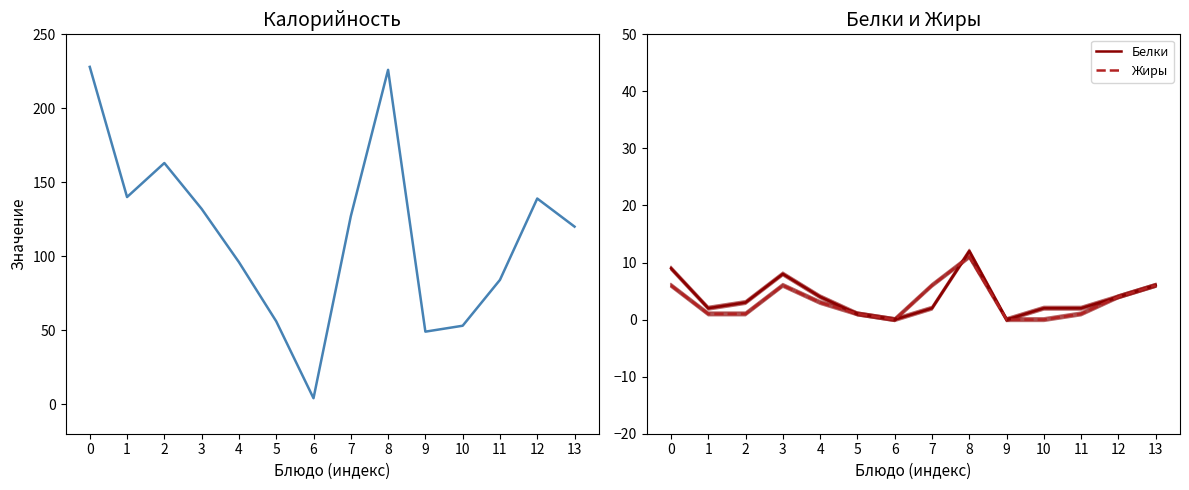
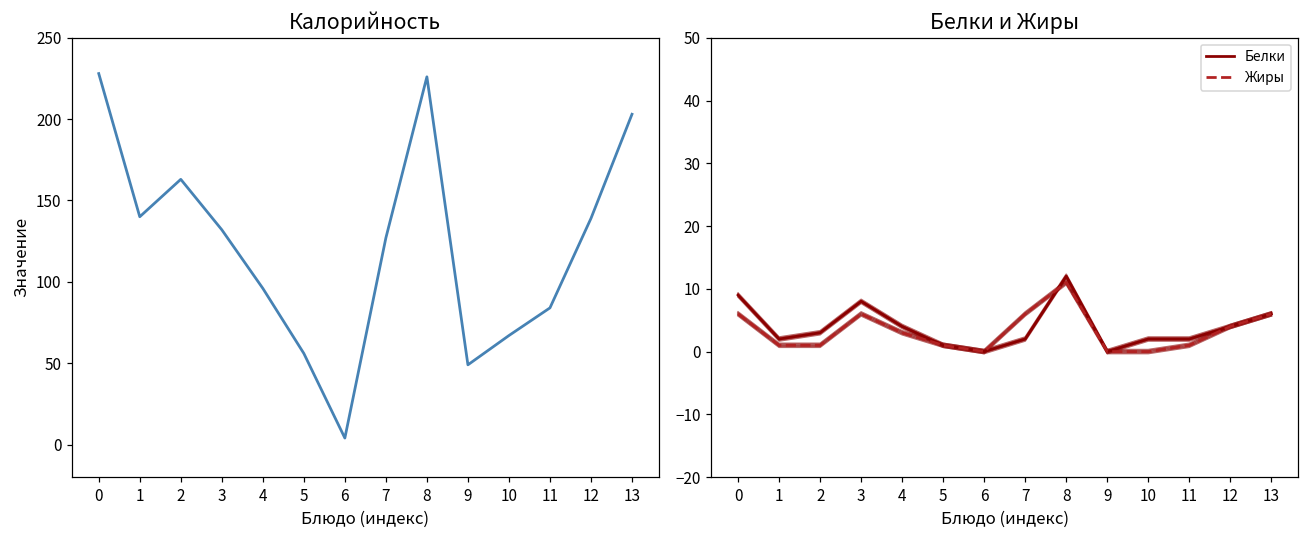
  {
    "Калорийность": {
      "0": 228,
      "1": 140,
      "2": 163,
      "3": 132,
      "4": 96,
      "5": 56,
      "6": 4,
      "7": 127,
      "8": 226,
      "9": 49,
-     "10": 53,
+     "10": 67,
      "11": 84,
      "12": 139,
-     "13": 120
+     "13": 203
    }
  }
